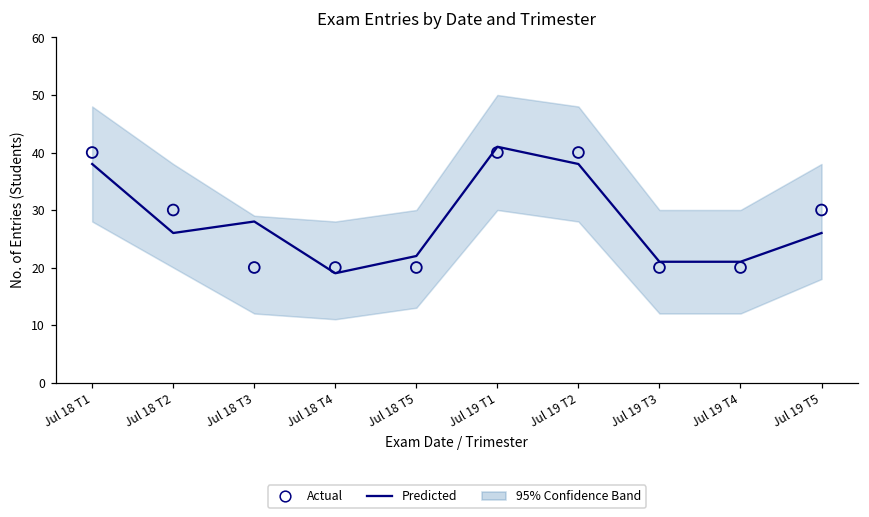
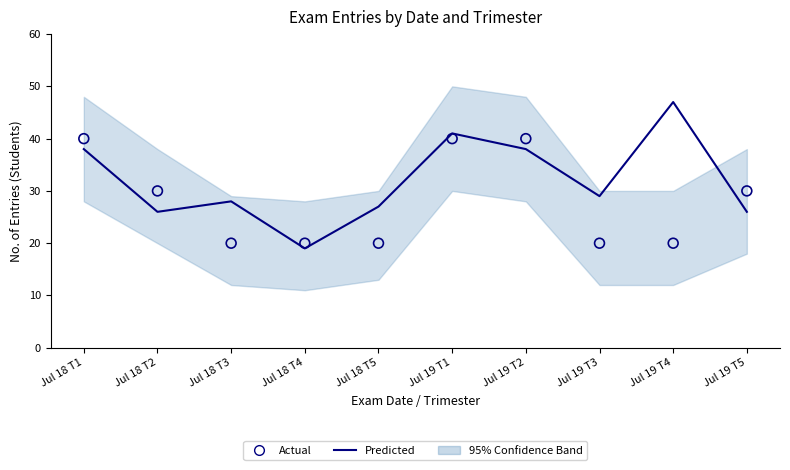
  {
    "Predicted": {
      "Jul 18 T1": 38,
      "Jul 18 T2": 26,
      "Jul 18 T3": 28,
      "Jul 18 T4": 19,
-     "Jul 18 T5": 22,
+     "Jul 18 T5": 27,
      "Jul 19 T1": 41,
      "Jul 19 T2": 38,
-     "Jul 19 T3": 21,
-     "Jul 19 T4": 21,
+     "Jul 19 T3": 29,
+     "Jul 19 T4": 47,
      "Jul 19 T5": 26
    }
  }
